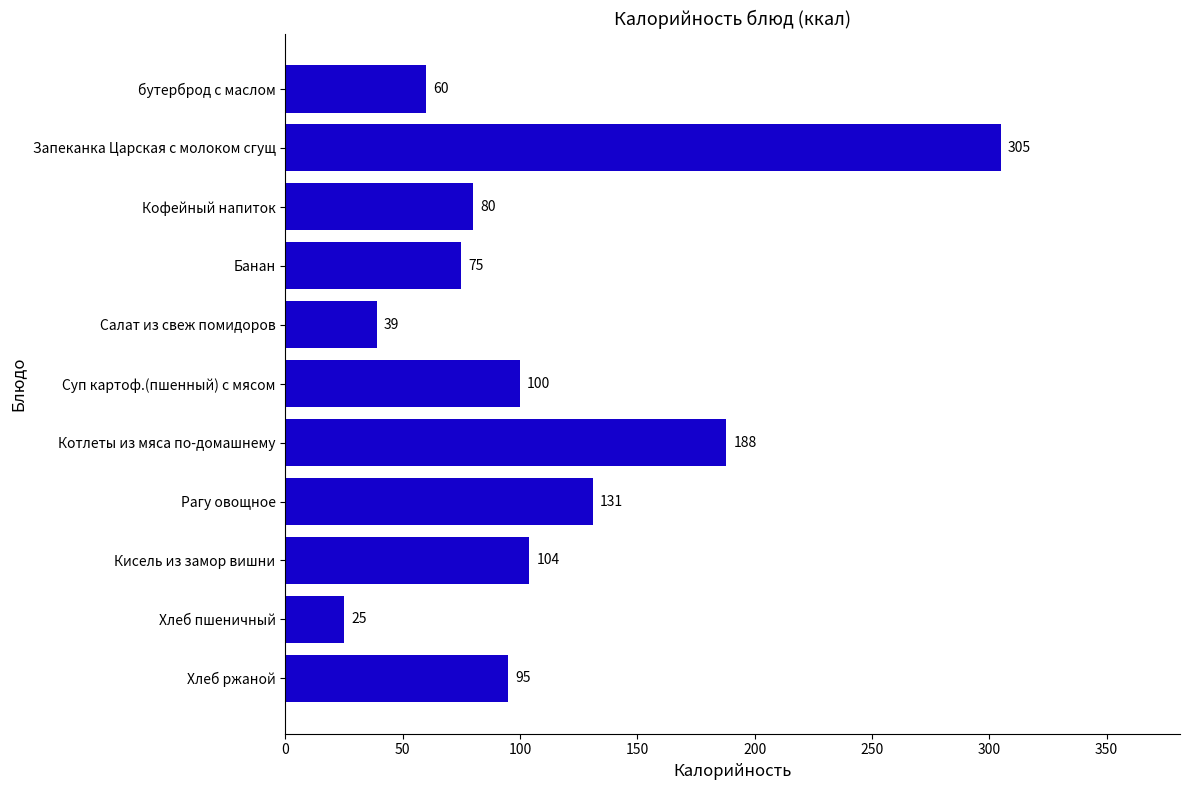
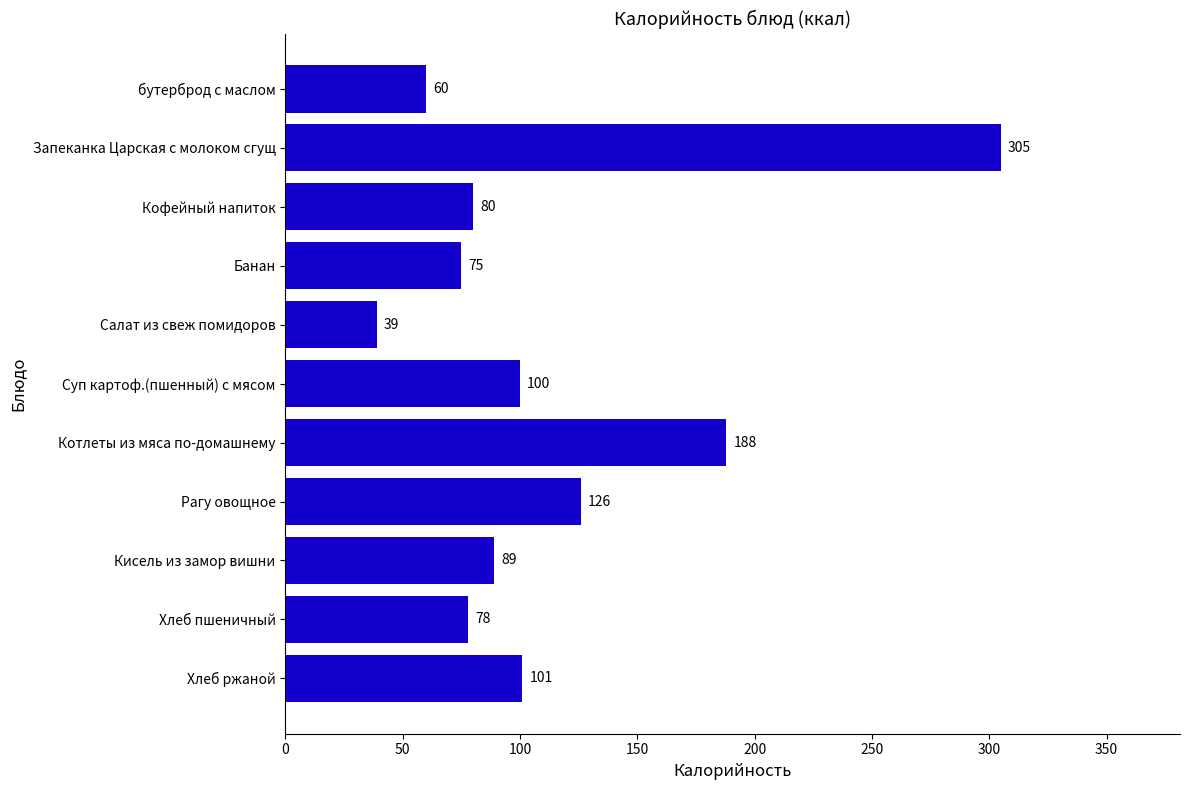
  {
    "бутерброд с маслом": 60,
    "Запеканка Царская с молоком сгущ": 305,
    "Кофейный напиток": 80,
    "Банан": 75,
    "Салат из свеж помидоров": 39,
    "Суп картоф.(пшенный) с мясом": 100,
    "Котлеты из мяса по-домашнему": 188,
-   "Рагу овощное": 131,
-   "Кисель из замор вишни": 104,
-   "Хлеб пшеничный": 25,
-   "Хлеб ржаной": 95
+   "Рагу овощное": 126,
+   "Кисель из замор вишни": 89,
+   "Хлеб пшеничный": 78,
+   "Хлеб ржаной": 101
  }
